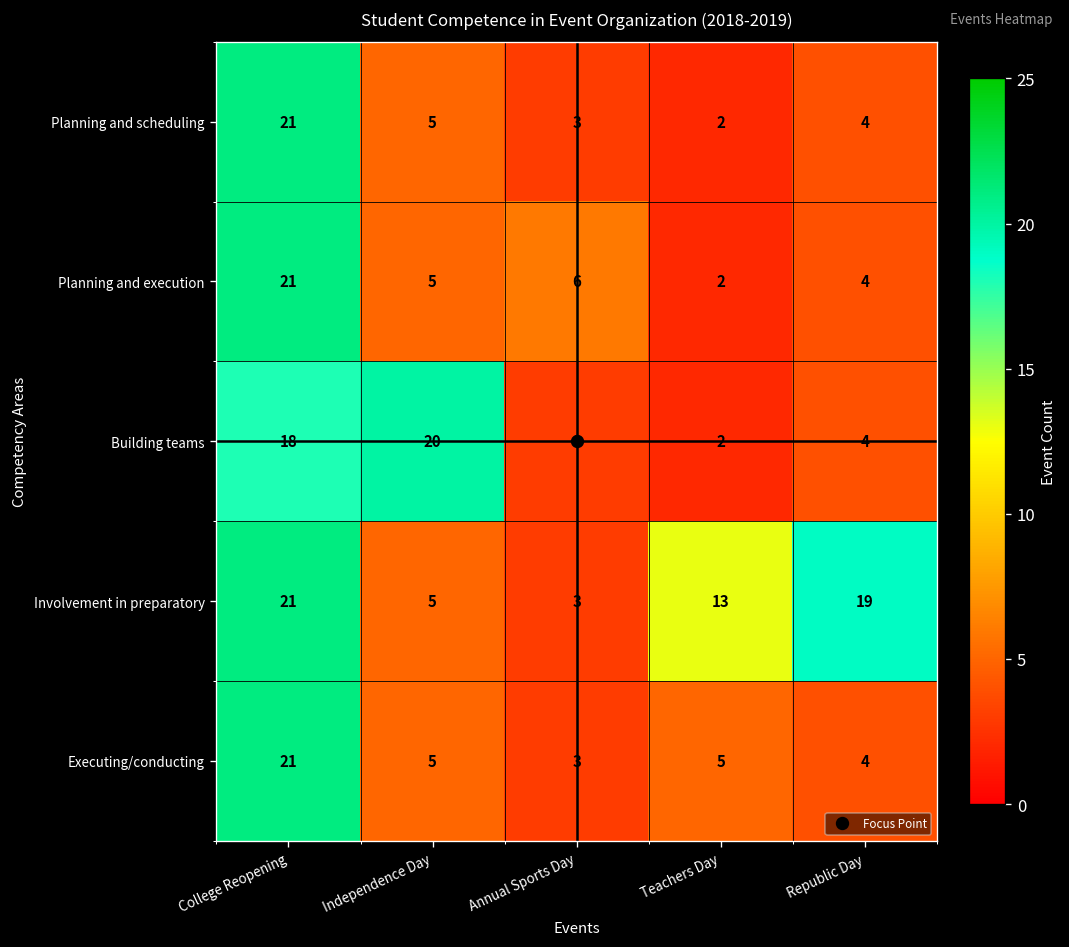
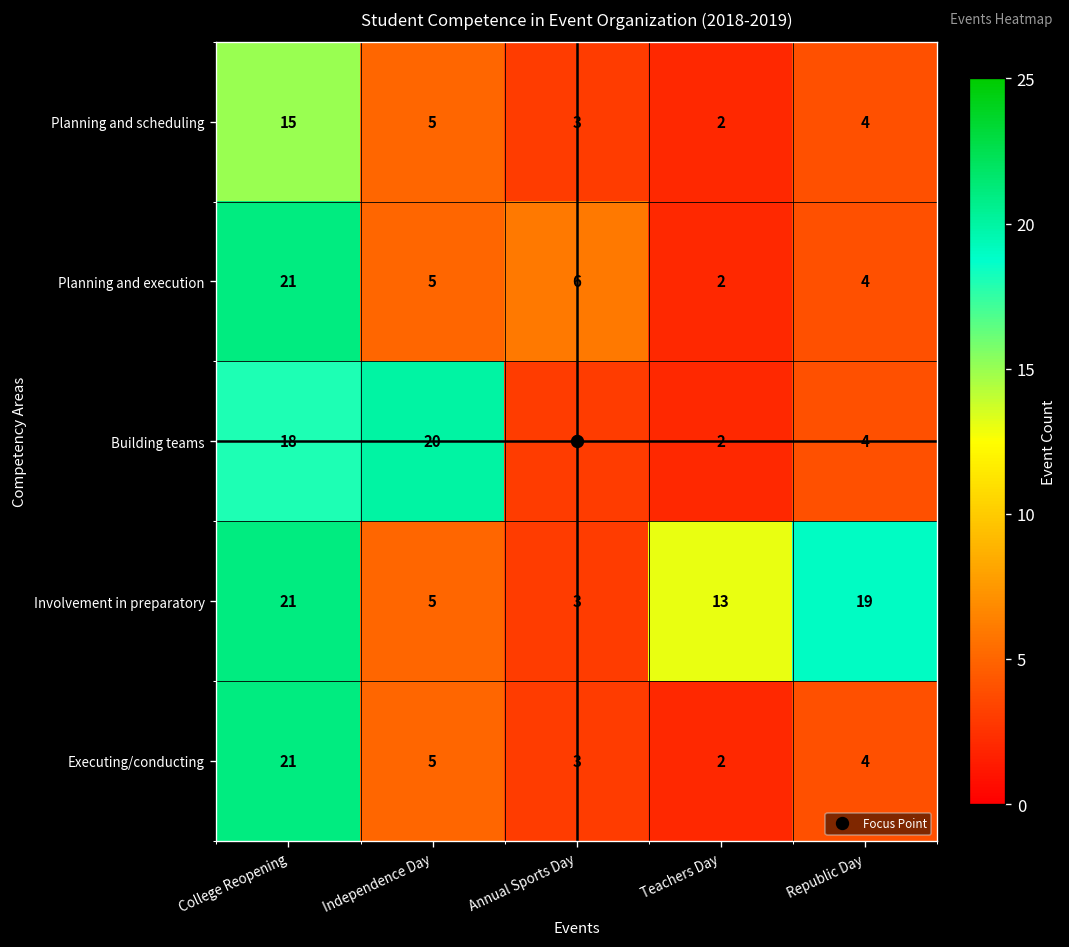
  {
    "Planning and scheduling": {
-     "College Reopening": 21,
+     "College Reopening": 15,
      "Independence Day": 5,
      "Annual Sports Day": 3,
      "Teachers Day": 2,
      "Republic Day": 4
    },
    "Planning and execution": {
      "College Reopening": 21,
      "Independence Day": 5,
      "Annual Sports Day": 6,
      "Teachers Day": 2,
      "Republic Day": 4
    },
    "Building teams": {
      "College Reopening": 18,
      "Independence Day": 20,
      "Teachers Day": 2,
      "Republic Day": 4
    },
    "Involvement in preparatory": {
      "College Reopening": 21,
      "Independence Day": 5,
      "Annual Sports Day": 3,
      "Teachers Day": 13,
      "Republic Day": 19
    },
    "Executing/conducting": {
      "College Reopening": 21,
      "Independence Day": 5,
      "Annual Sports Day": 3,
-     "Teachers Day": 5,
+     "Teachers Day": 2,
      "Republic Day": 4
    }
  }
